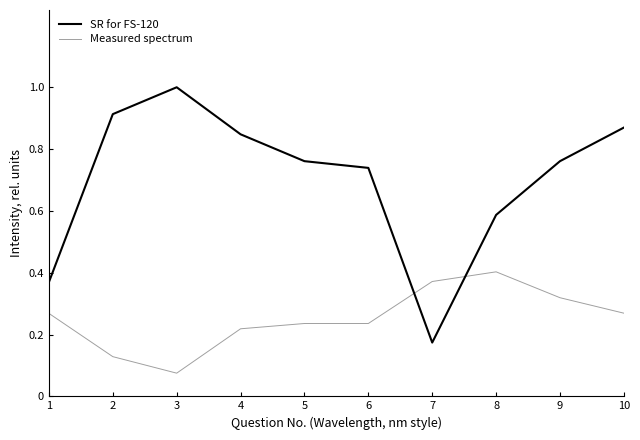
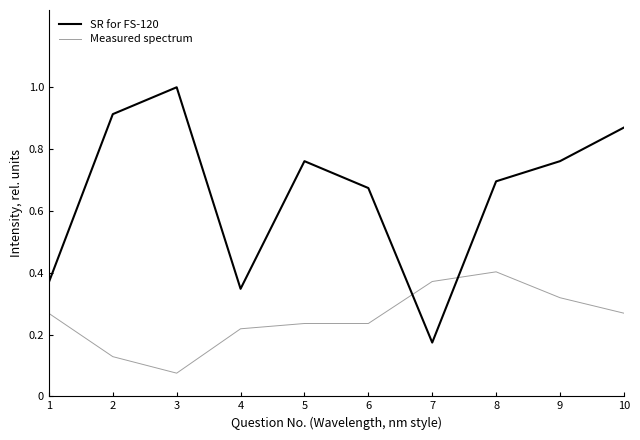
  {
    "SR for FS-120": {
      "1": 0.37,
      "2": 0.91,
      "3": 1.00,
-     "4": 0.85,
+     "4": 0.35,
      "5": 0.76,
-     "6": 0.74,
+     "6": 0.67,
      "7": 0.17,
-     "8": 0.59,
+     "8": 0.70,
      "9": 0.76,
      "10": 0.87
    },
    "Measured spectrum": {
      "1": 0.27,
      "2": 0.13,
      "3": 0.07,
      "4": 0.22,
      "5": 0.24,
      "6": 0.24,
      "7": 0.37,
      "8": 0.40,
      "9": 0.32,
      "10": 0.27
    }
  }
